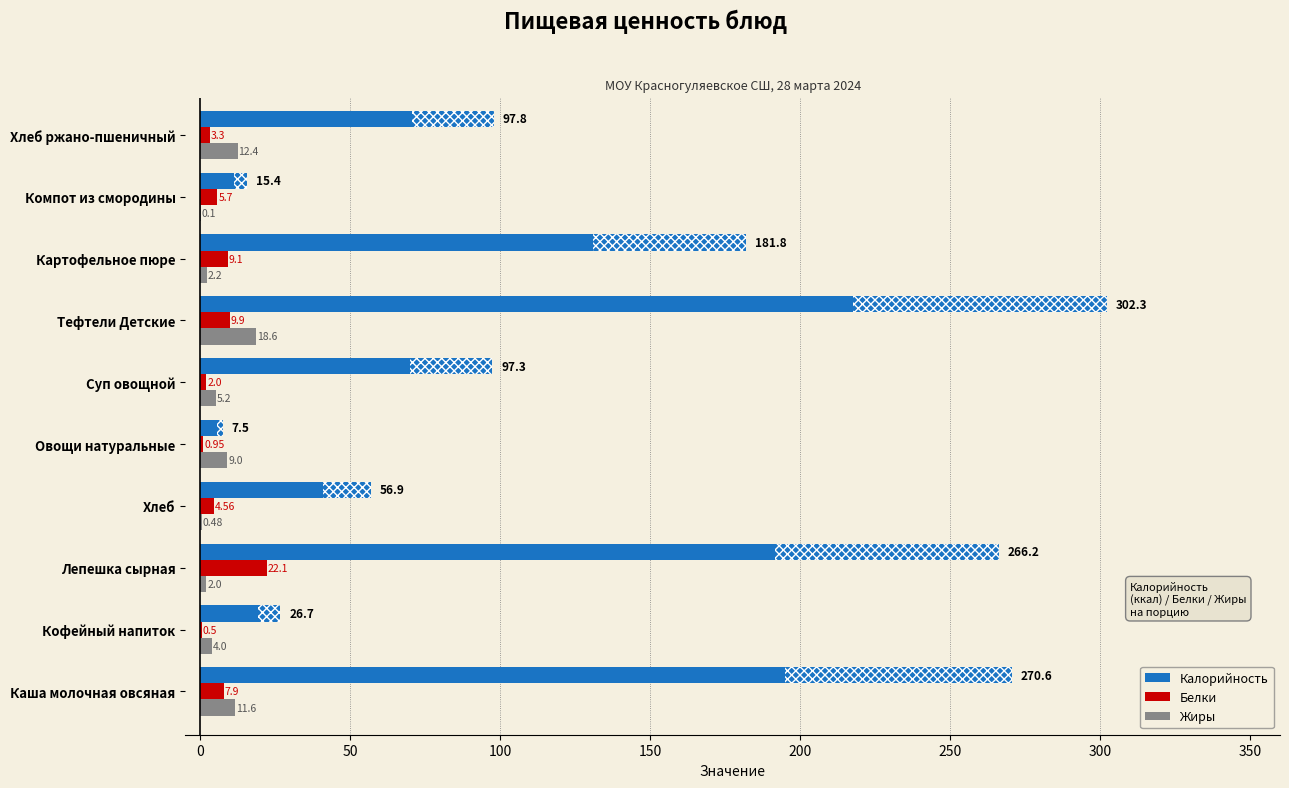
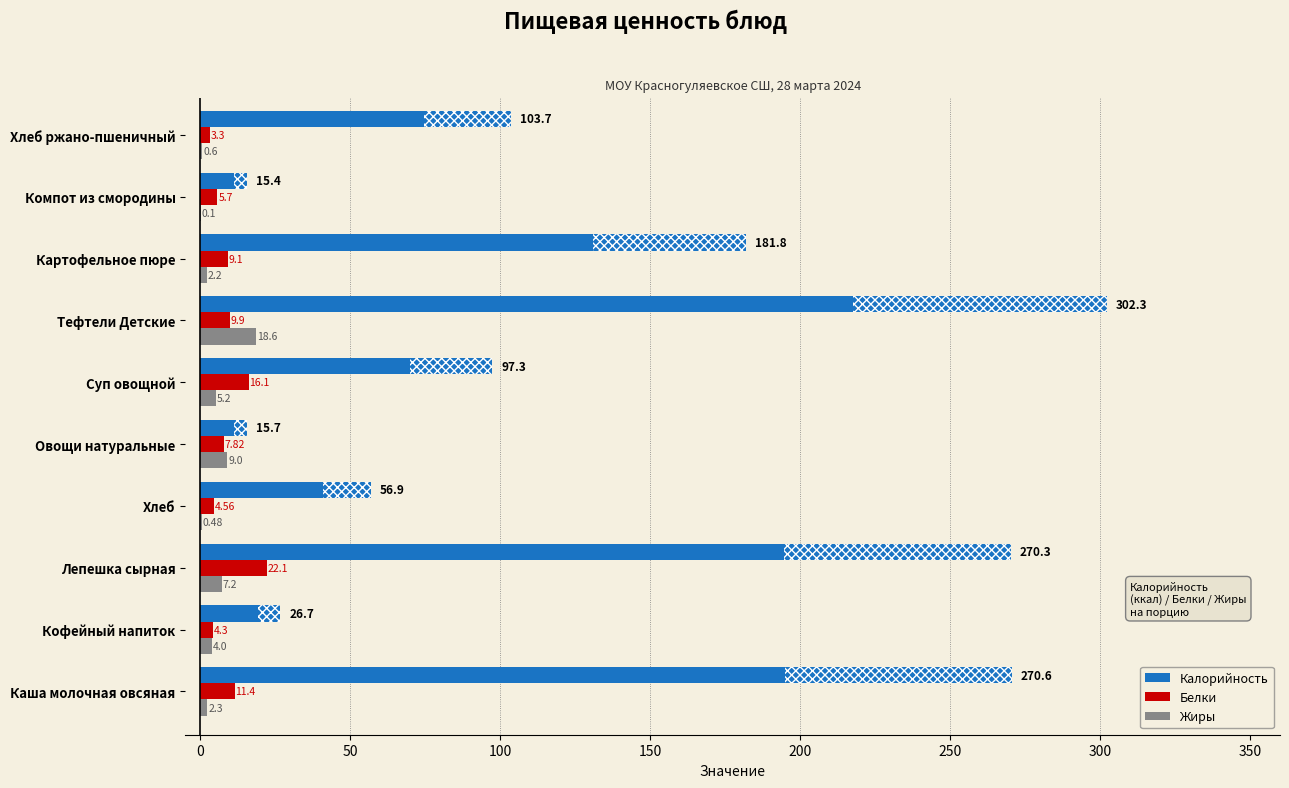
  {
    "Калорийность": {
-     "Хлеб ржано-пшеничный": 97.8,
+     "Хлеб ржано-пшеничный": 103.7,
      "Компот из смородины": 15.4,
      "Картофельное пюре": 181.8,
      "Тефтели Детские": 302.3,
      "Суп овощной": 97.3,
-     "Овощи натуральные": 7.5,
+     "Овощи натуральные": 15.7,
      "Хлеб": 56.9,
-     "Лепешка сырная": 266.2,
+     "Лепешка сырная": 270.3,
      "Кофейный напиток": 26.7,
      "Каша молочная овсяная": 270.6
    },
    "Белки": {
      "Хлеб ржано-пшеничный": 3.3,
      "Компот из смородины": 5.7,
      "Картофельное пюре": 9.1,
      "Тефтели Детские": 9.9,
-     "Суп овощной": 2.0,
-     "Овощи натуральные": 0.95,
+     "Суп овощной": 16.1,
+     "Овощи натуральные": 7.82,
      "Хлеб": 4.56,
      "Лепешка сырная": 22.1,
-     "Кофейный напиток": 0.5,
-     "Каша молочная овсяная": 7.9
+     "Кофейный напиток": 4.3,
+     "Каша молочная овсяная": 11.4
    },
    "Жиры": {
-     "Хлеб ржано-пшеничный": 12.4,
+     "Хлеб ржано-пшеничный": 0.6,
      "Компот из смородины": 0.1,
      "Картофельное пюре": 2.2,
      "Тефтели Детские": 18.6,
      "Суп овощной": 5.2,
      "Овощи натуральные": 9.0,
      "Хлеб": 0.48,
-     "Лепешка сырная": 2.0,
+     "Лепешка сырная": 7.2,
      "Кофейный напиток": 4.0,
-     "Каша молочная овсяная": 11.6
+     "Каша молочная овсяная": 2.3
    }
  }
